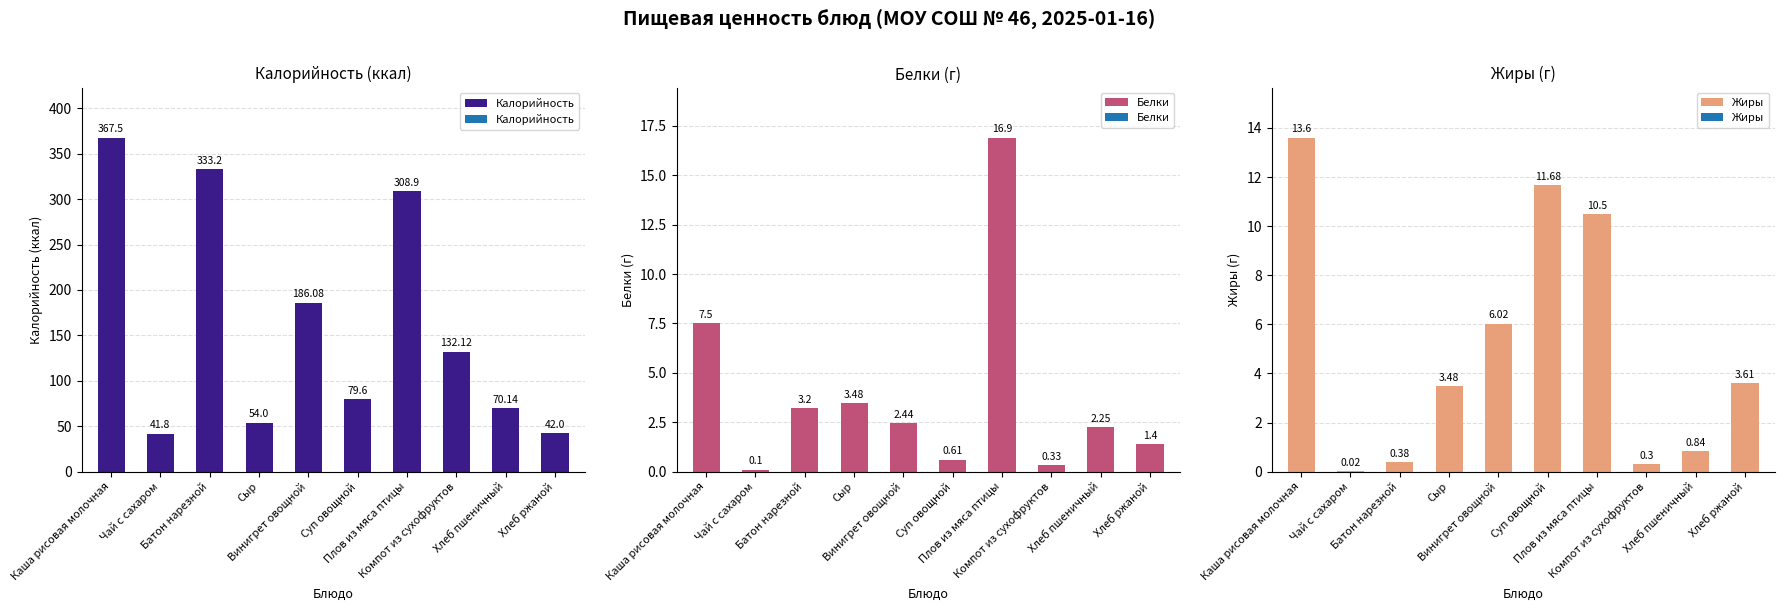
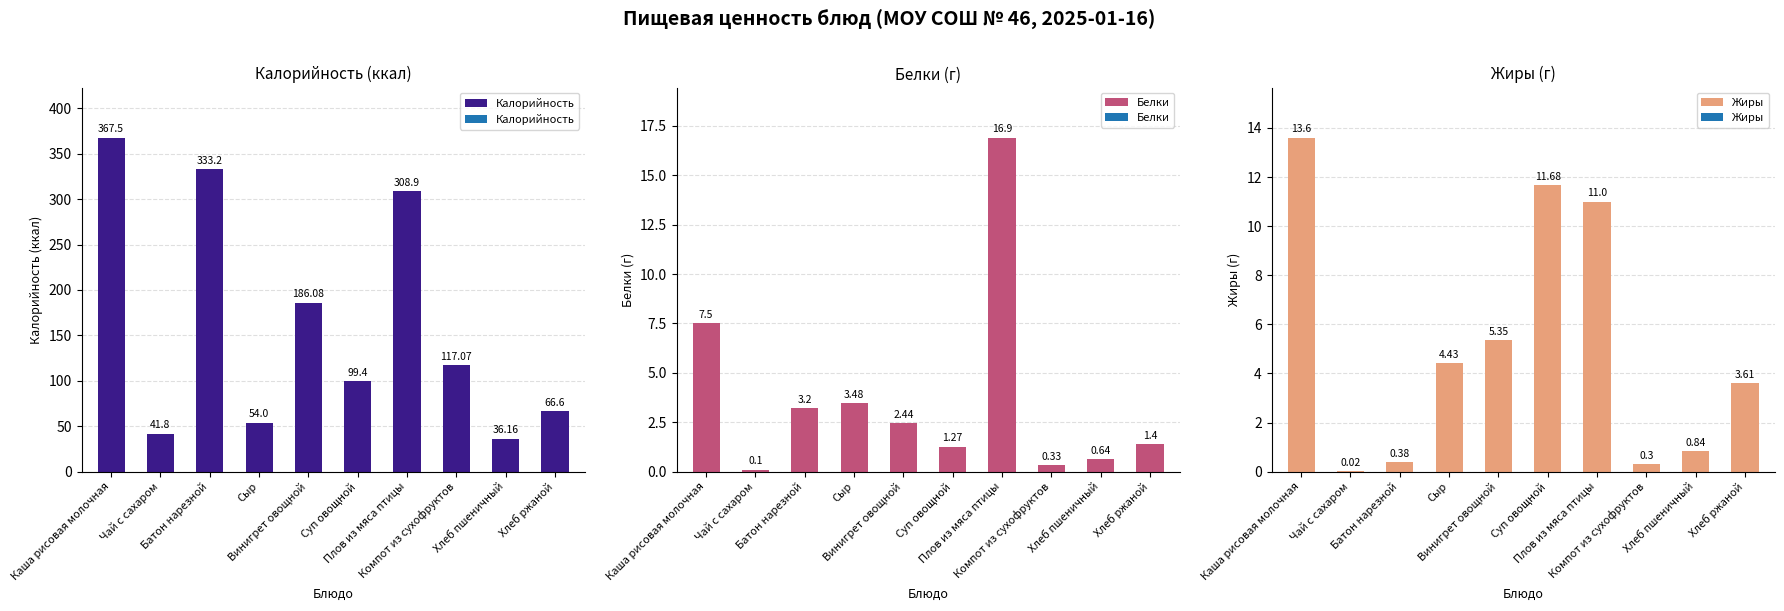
  {
    "Калорийность (ккал)": {
      "Каша рисовая молочная": 367.5,
      "Чай с сахаром": 41.8,
      "Батон нарезной": 333.2,
      "Сыр": 54.0,
      "Винигрет овощной": 186.08,
-     "Суп овощной": 79.6,
+     "Суп овощной": 99.4,
      "Плов из мяса птицы": 308.9,
-     "Компот из сухофруктов": 132.12,
-     "Хлеб пшеничный": 70.14,
-     "Хлеб ржаной": 42.0
+     "Компот из сухофруктов": 117.07,
+     "Хлеб пшеничный": 36.16,
+     "Хлеб ржаной": 66.6
    },
    "Белки (г)": {
      "Каша рисовая молочная": 7.5,
      "Чай с сахаром": 0.1,
      "Батон нарезной": 3.2,
      "Сыр": 3.48,
      "Винигрет овощной": 2.44,
-     "Суп овощной": 0.61,
+     "Суп овощной": 1.27,
      "Плов из мяса птицы": 16.9,
      "Компот из сухофруктов": 0.33,
-     "Хлеб пшеничный": 2.25,
+     "Хлеб пшеничный": 0.64,
      "Хлеб ржаной": 1.4
    },
    "Жиры (г)": {
      "Каша рисовая молочная": 13.6,
      "Чай с сахаром": 0.02,
      "Батон нарезной": 0.38,
-     "Сыр": 3.48,
-     "Винигрет овощной": 6.02,
+     "Сыр": 4.43,
+     "Винигрет овощной": 5.35,
      "Суп овощной": 11.68,
-     "Плов из мяса птицы": 10.5,
+     "Плов из мяса птицы": 11.0,
      "Компот из сухофруктов": 0.3,
      "Хлеб пшеничный": 0.84,
      "Хлеб ржаной": 3.61
    }
  }
